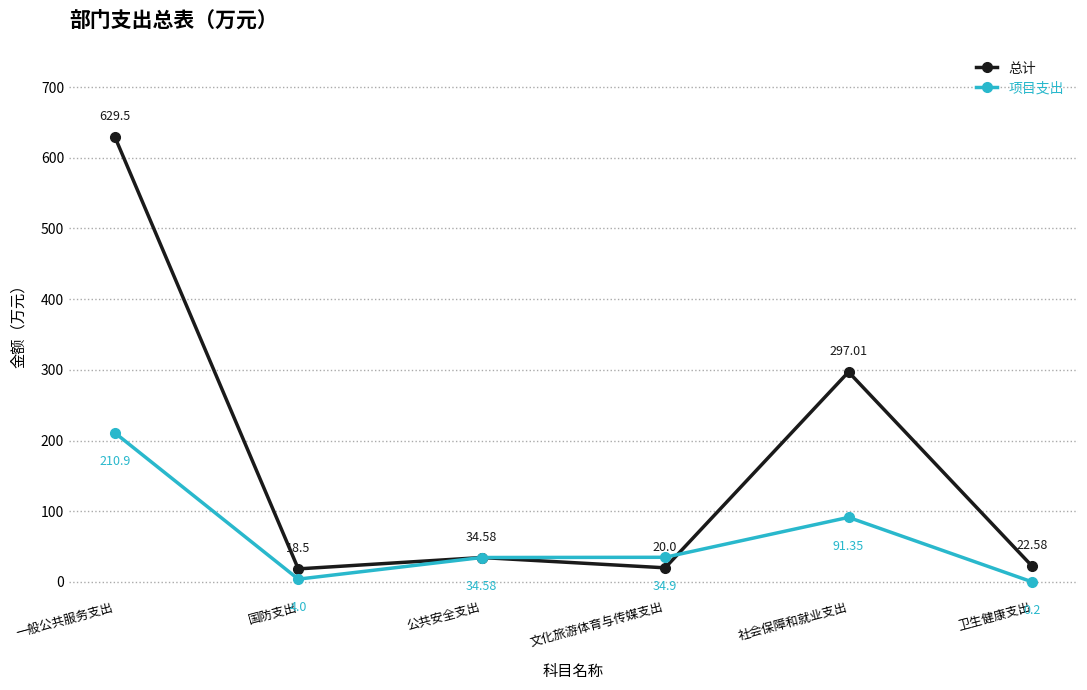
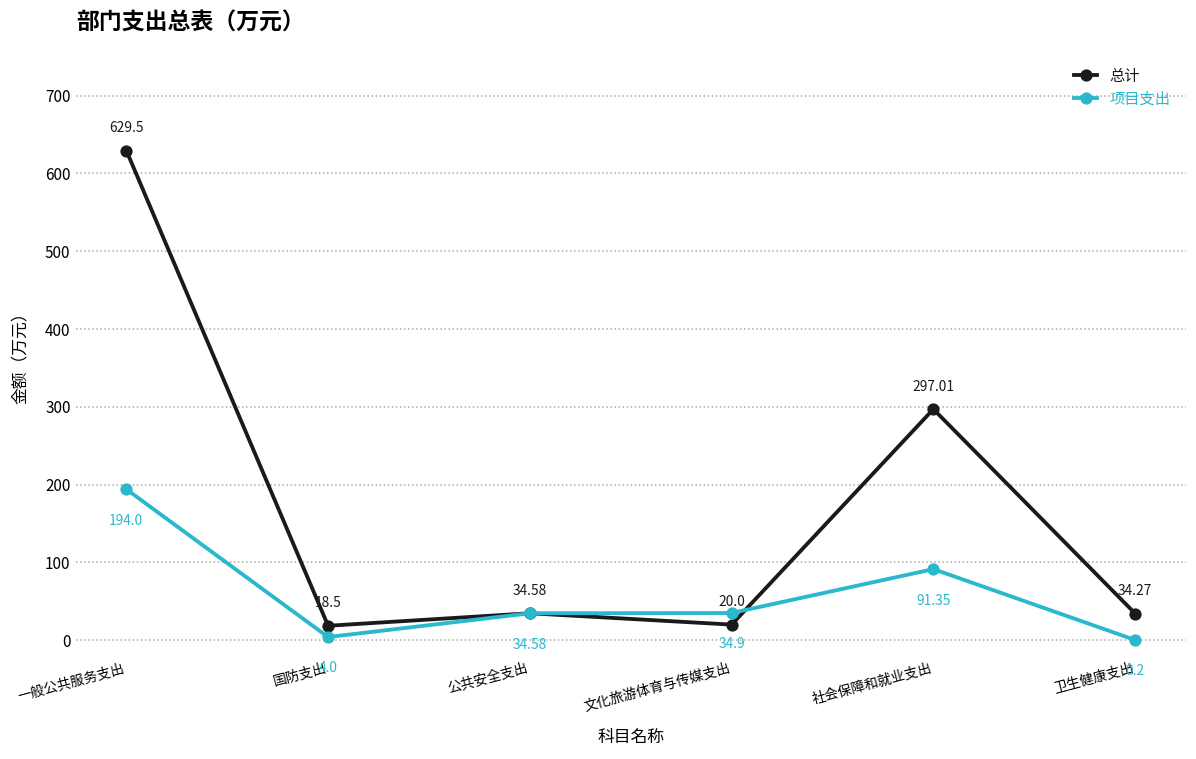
  {
    "总计": {
      "一般公共服务支出": 629.5,
      "国防支出": 18.5,
      "文化旅游体育与传媒支出": 20.0,
      "社会保障和就业支出": 297.01,
-     "卫生健康支出": 22.58
+     "卫生健康支出": 34.27
    },
    "项目支出": {
-     "一般公共服务支出": 210.9,
+     "一般公共服务支出": 194.0,
      "国防支出": 4.0,
      "文化旅游体育与传媒支出": 34.9,
      "社会保障和就业支出": 91.35,
      "卫生健康支出": 0.2
    }
  }
